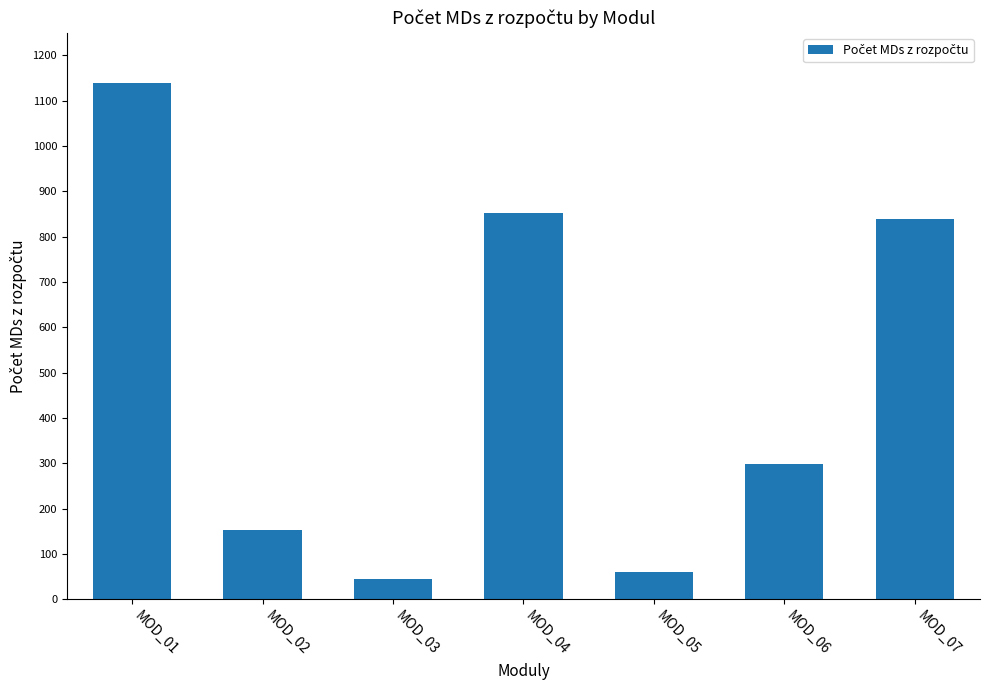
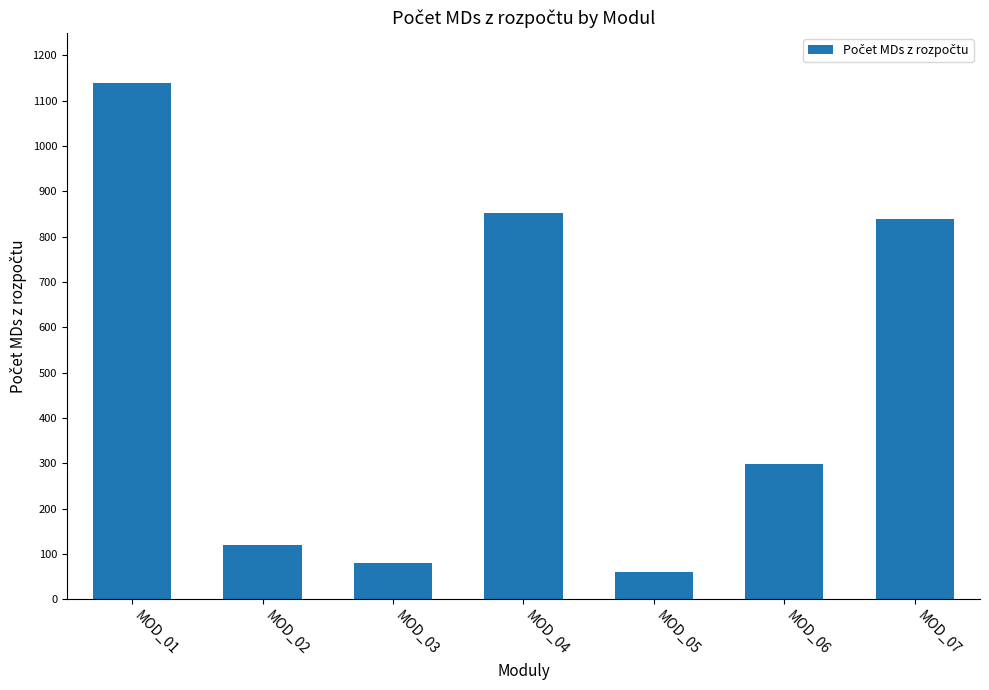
  {
    "MOD_01": 1140,
-   "MOD_02": 150,
-   "MOD_03": 50,
+   "MOD_02": 120,
+   "MOD_03": 80,
    "MOD_04": 850,
    "MOD_05": 60,
    "MOD_06": 300,
    "MOD_07": 840
  }
